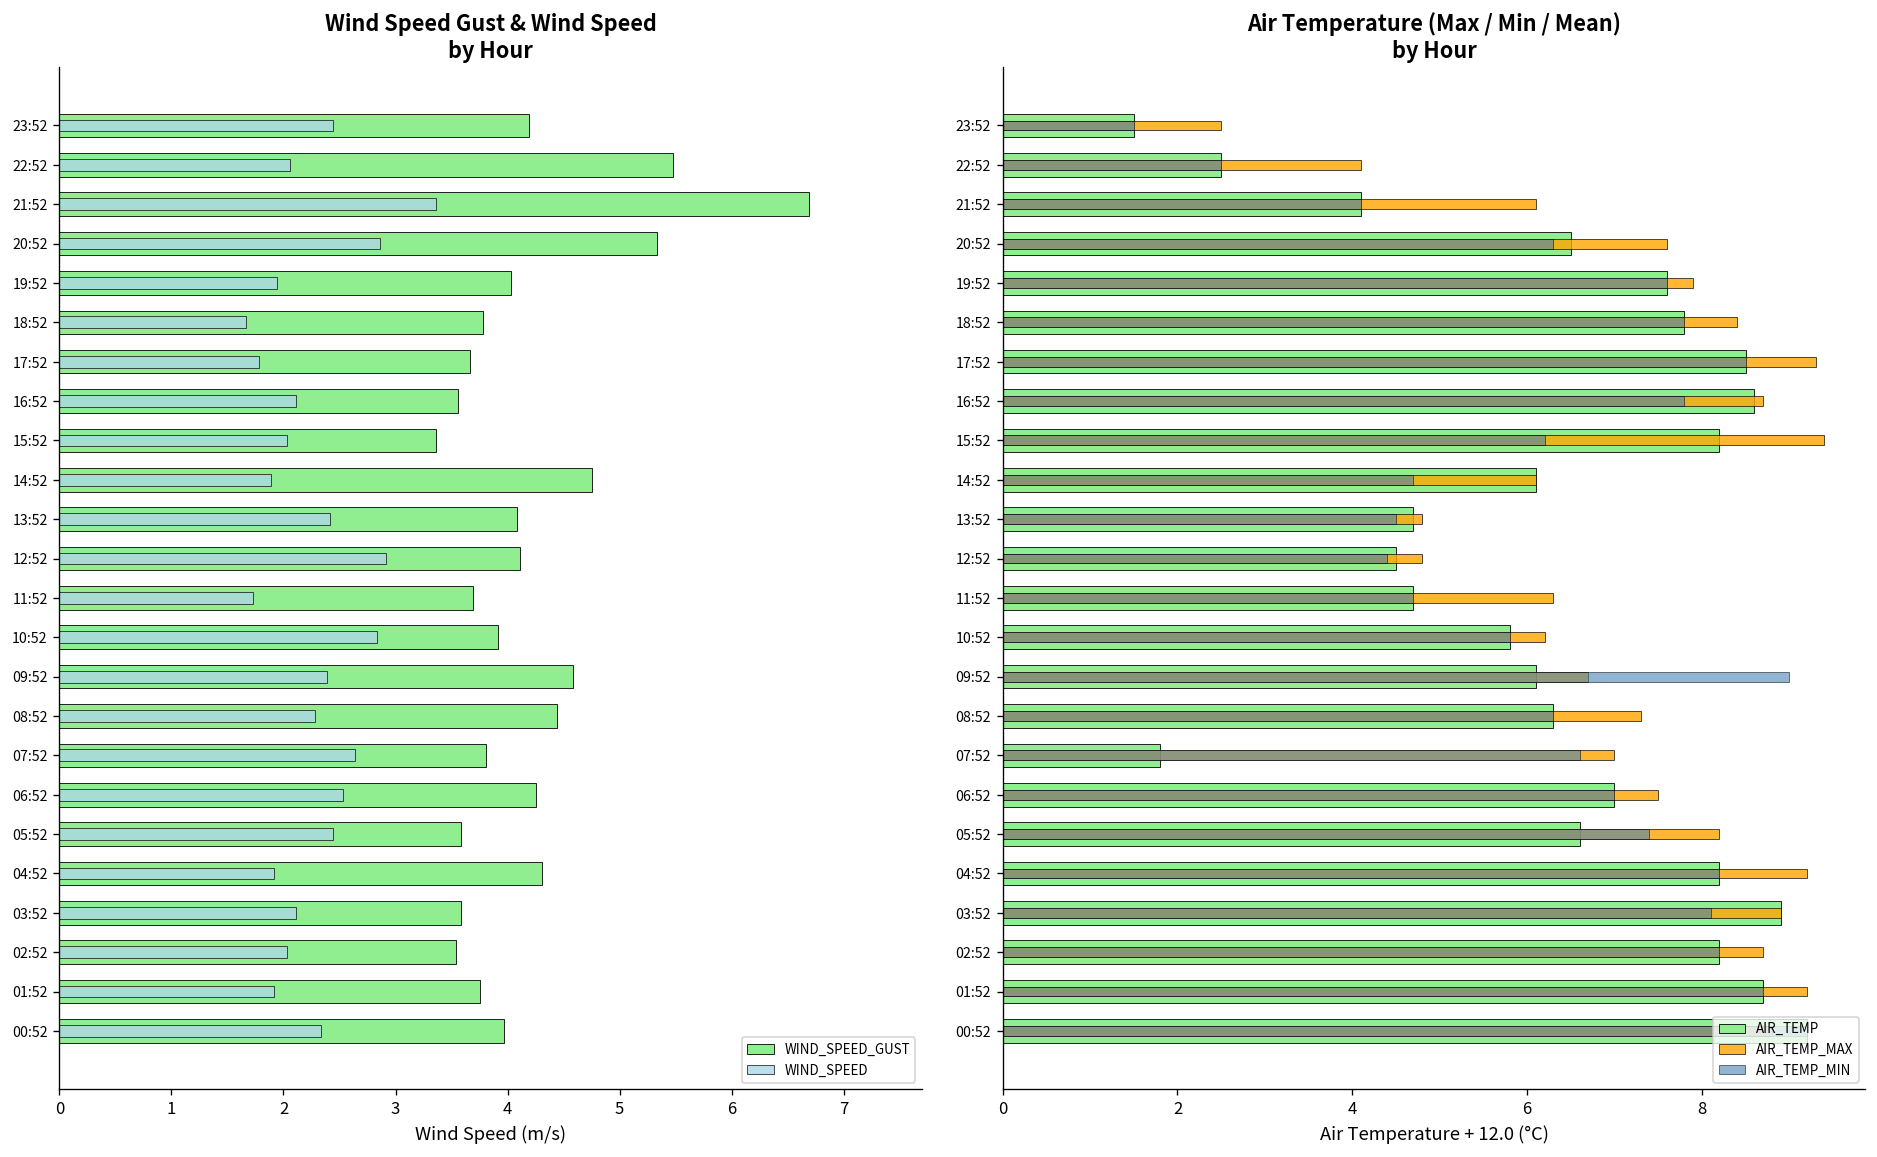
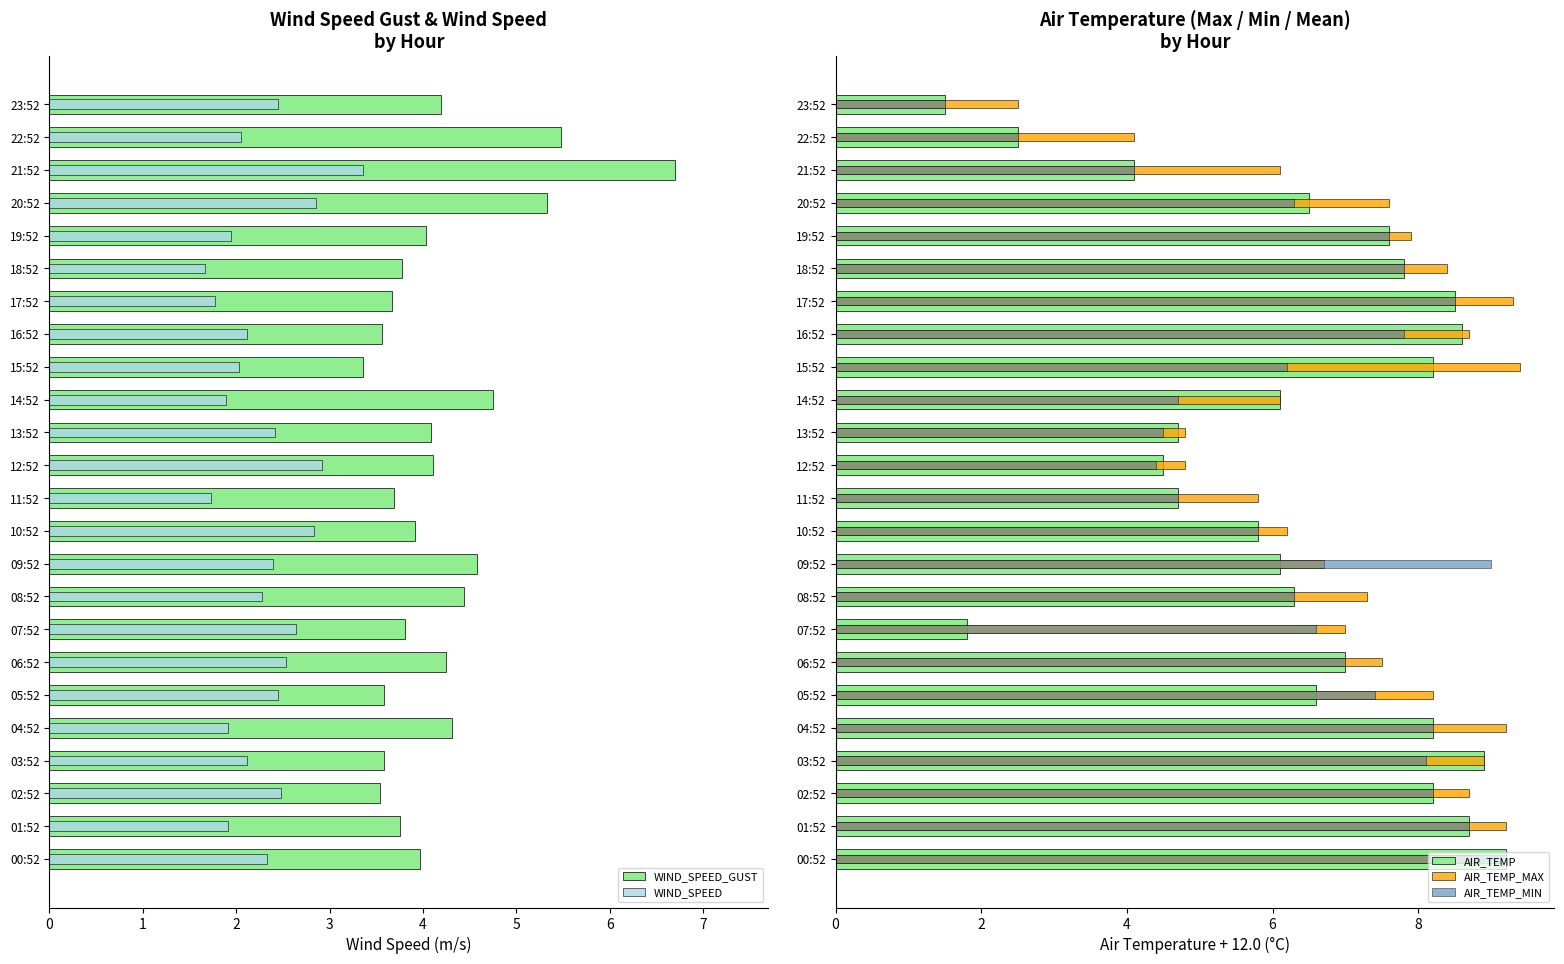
  {
    "Wind Speed Gust & Wind Speed by Hour": {
      "WIND_SPEED_GUST": {
        "23:52": 4.2,
        "22:52": 5.5,
        "21:52": 6.7,
        "20:52": 5.3,
        "19:52": 4.0,
        "18:52": 3.8,
        "17:52": 3.7,
        "16:52": 3.6,
        "15:52": 3.4,
        "14:52": 4.8,
        "13:52": 4.1,
        "12:52": 4.1,
        "11:52": 3.7,
        "10:52": 3.9,
        "09:52": 4.6,
        "08:52": 4.4,
        "07:52": 3.8,
        "06:52": 4.3,
        "05:52": 3.6,
        "04:52": 4.3,
        "03:52": 3.6,
        "02:52": 3.5,
        "01:52": 3.8,
        "00:52": 4.0
      },
      "WIND_SPEED": {
-       "02:52": 2.0
+       "02:52": 2.5
      }
    },
    "Air Temperature (Max / Min / Mean) by Hour": {
      "AIR_TEMP": {
        "14:52": 6.1,
        "03:52": 8.9
      },
      "AIR_TEMP_MAX": {
        "23:52": 2.5,
        "22:52": 4.1,
        "21:52": 6.1,
        "20:52": 7.6,
        "19:52": 7.9,
        "18:52": 8.4,
        "17:52": 9.3,
        "16:52": 8.7,
        "15:52": 9.4,
        "14:52": 6.1,
        "13:52": 4.8,
        "12:52": 4.8,
-       "11:52": 6.3,
+       "11:52": 5.8,
        "10:52": 6.2,
        "08:52": 7.3,
        "07:52": 7.0,
        "06:52": 7.5,
        "05:52": 8.2,
        "04:52": 9.2,
        "03:52": 8.9,
        "02:52": 8.7,
        "01:52": 9.2
      },
      "AIR_TEMP_MIN": {
        "09:52": 9.0
      }
    }
  }
